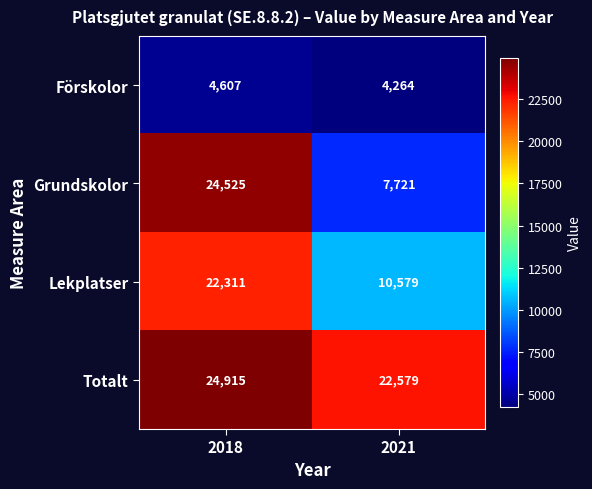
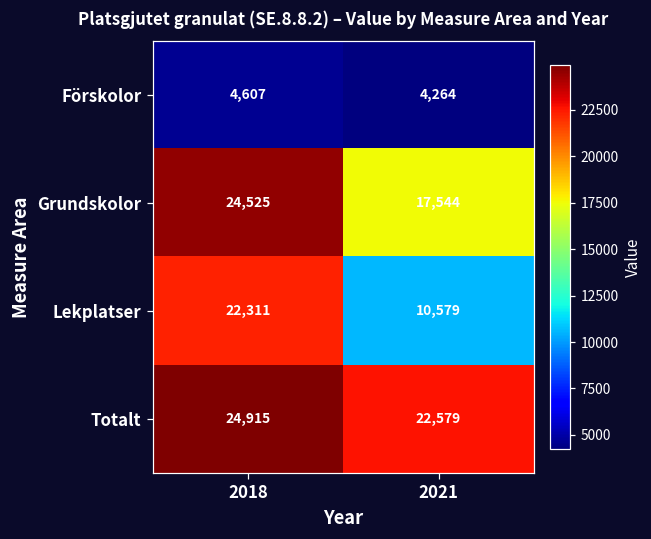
  {
    "Förskolor": {
      "2018": "4,607",
      "2021": "4,264"
    },
    "Grundskolor": {
      "2018": "24,525",
-     "2021": "7,721"
+     "2021": "17,544"
    },
    "Lekplatser": {
      "2018": "22,311",
      "2021": "10,579"
    },
    "Totalt": {
      "2018": "24,915",
      "2021": "22,579"
    }
  }
